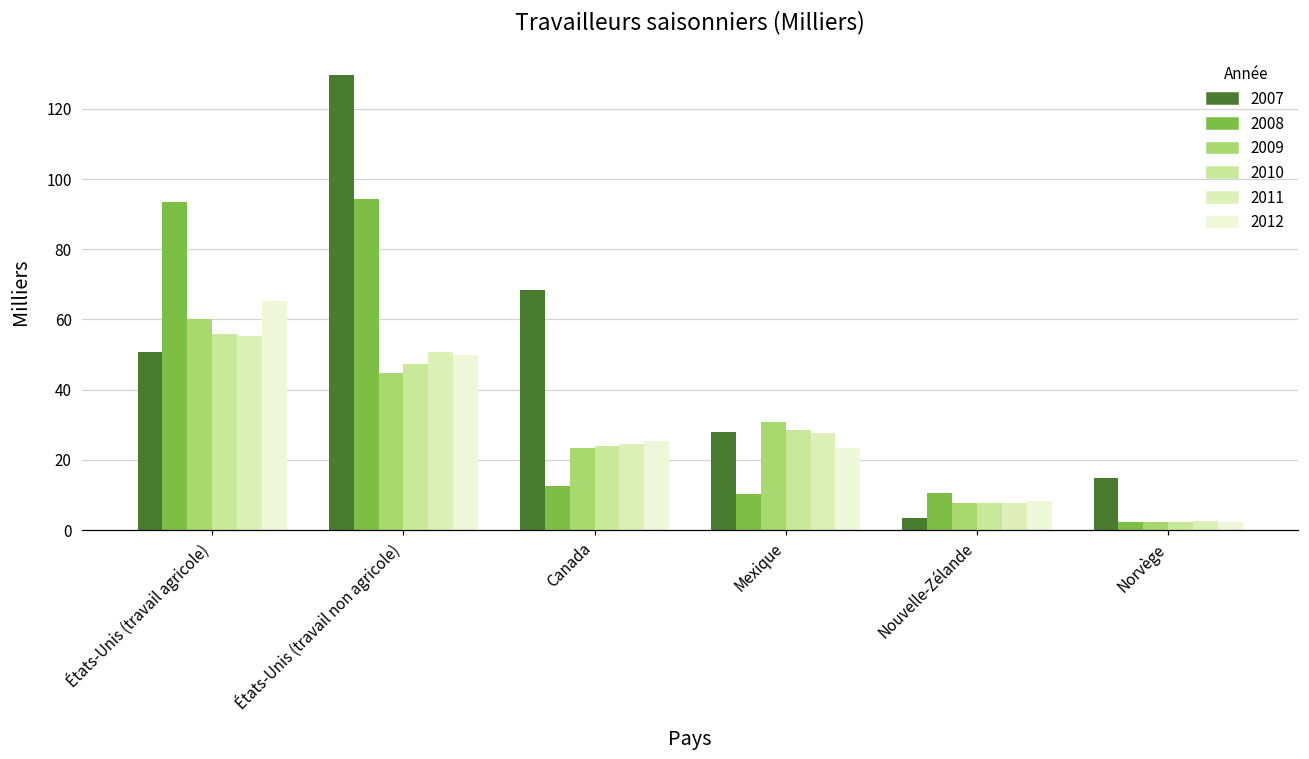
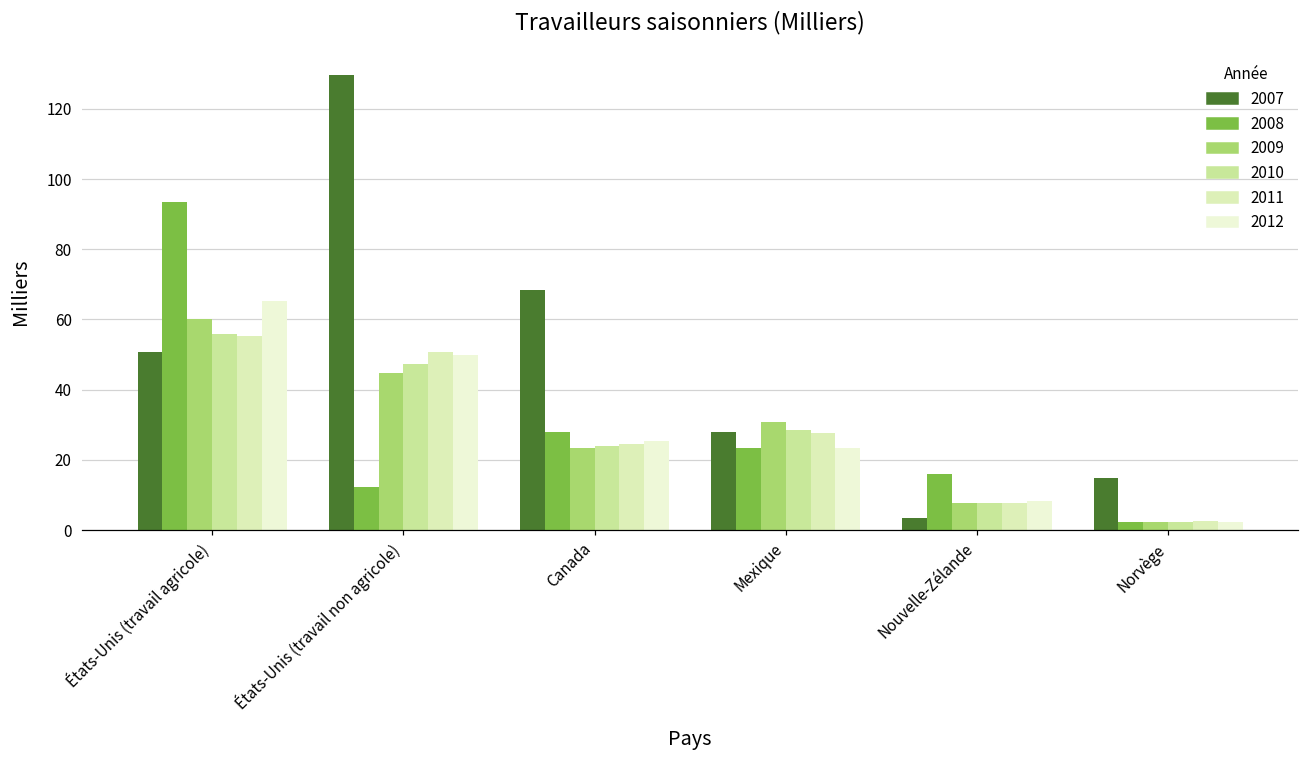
  {
    "2007": {
      "États-Unis (travail agricole)": 51,
      "États-Unis (travail non agricole)": 130,
      "Canada": 68,
      "Mexique": 28,
      "Nouvelle-Zélande": 3,
      "Norvège": 15
    },
    "2008": {
      "États-Unis (travail agricole)": 94,
-     "États-Unis (travail non agricole)": 94,
-     "Canada": 13,
-     "Mexique": 10,
-     "Nouvelle-Zélande": 10,
+     "États-Unis (travail non agricole)": 12,
+     "Canada": 28,
+     "Mexique": 23,
+     "Nouvelle-Zélande": 16,
      "Norvège": 2
    }
  }
